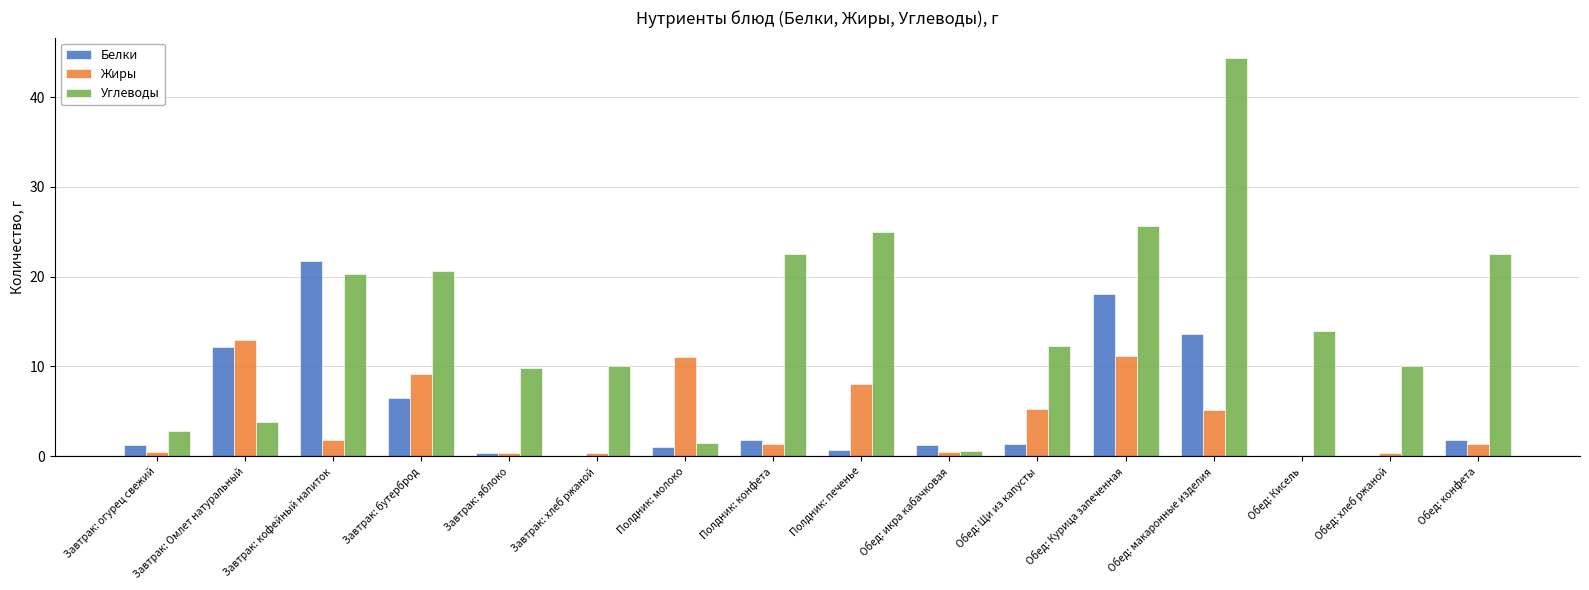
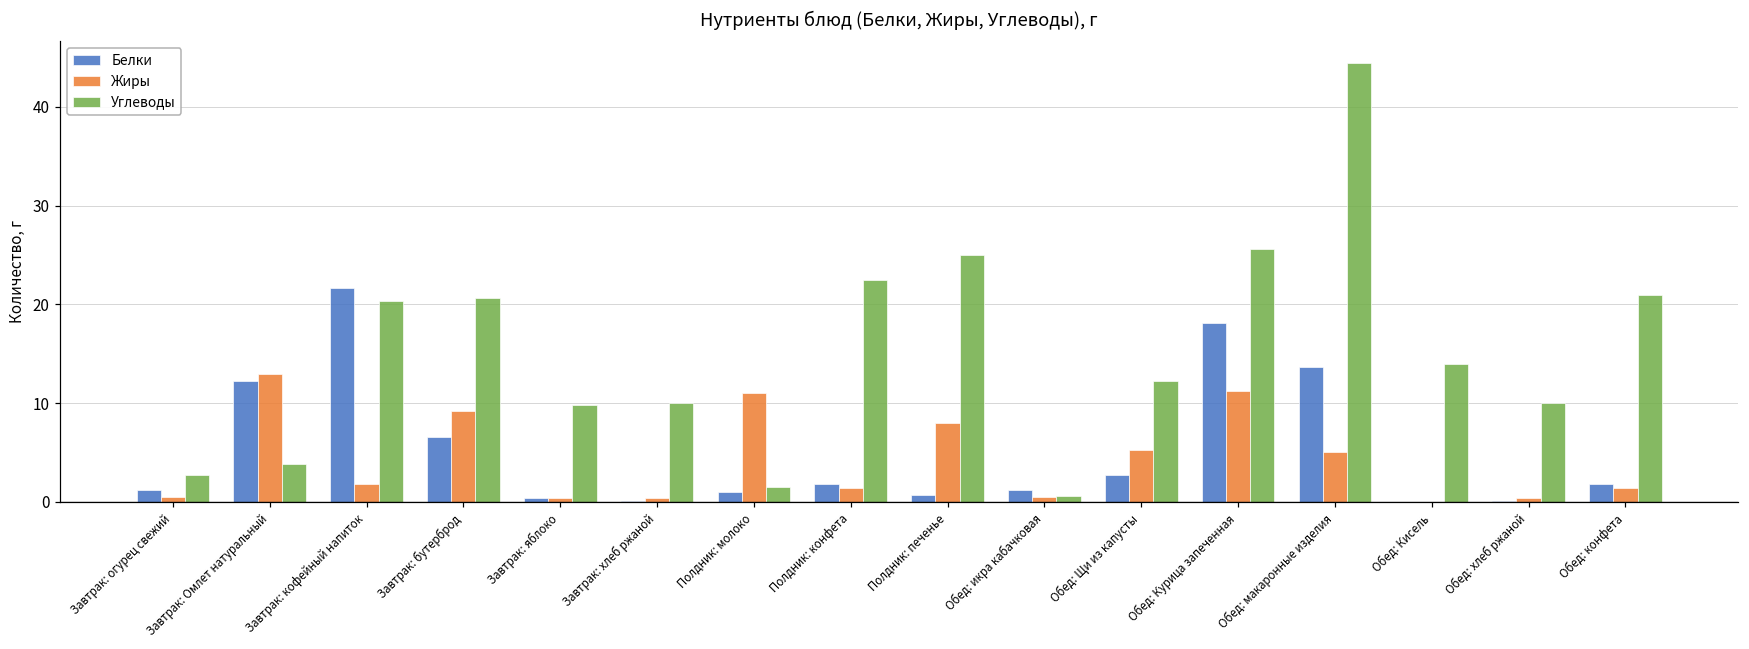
  {
    "Белки": {
      "Завтрак: огурец свежий": 1,
      "Завтрак: Омлет натуральный": 12,
      "Завтрак: кофейный напиток": 22,
      "Завтрак: бутерброд": 7,
      "Завтрак: яблоко": 0,
      "Полдник: молоко": 1,
      "Полдник: конфета": 2,
      "Полдник: печенье": 1,
      "Обед: икра кабачковая": 1,
-     "Обед: Щи из капусты": 1,
+     "Обед: Щи из капусты": 3,
      "Обед: Курица запеченная": 18,
      "Обед: макаронные изделия": 14,
      "Обед: Кисель": 0,
      "Обед: конфета": 2
    },
    "Жиры": {
      "Завтрак: огурец свежий": 0,
      "Завтрак: Омлет натуральный": 13,
      "Завтрак: кофейный напиток": 2,
      "Завтрак: бутерброд": 9,
      "Завтрак: яблоко": 0,
      "Завтрак: хлеб ржаной": 0,
      "Полдник: молоко": 11,
      "Полдник: конфета": 1,
      "Полдник: печенье": 8,
      "Обед: икра кабачковая": 0,
      "Обед: Щи из капусты": 5,
      "Обед: Курица запеченная": 11,
      "Обед: макаронные изделия": 5,
      "Обед: Кисель": 0,
      "Обед: хлеб ржаной": 0,
      "Обед: конфета": 1
    },
    "Углеводы": {
      "Завтрак: огурец свежий": 3,
      "Завтрак: Омлет натуральный": 4,
      "Завтрак: кофейный напиток": 20,
      "Завтрак: бутерброд": 21,
      "Завтрак: яблоко": 10,
      "Завтрак: хлеб ржаной": 10,
      "Полдник: молоко": 2,
      "Полдник: конфета": 23,
      "Полдник: печенье": 25,
      "Обед: икра кабачковая": 1,
      "Обед: Щи из капусты": 12,
      "Обед: Курица запеченная": 26,
      "Обед: макаронные изделия": 44,
      "Обед: Кисель": 14,
      "Обед: хлеб ржаной": 10,
-     "Обед: конфета": 23
+     "Обед: конфета": 21
    }
  }
